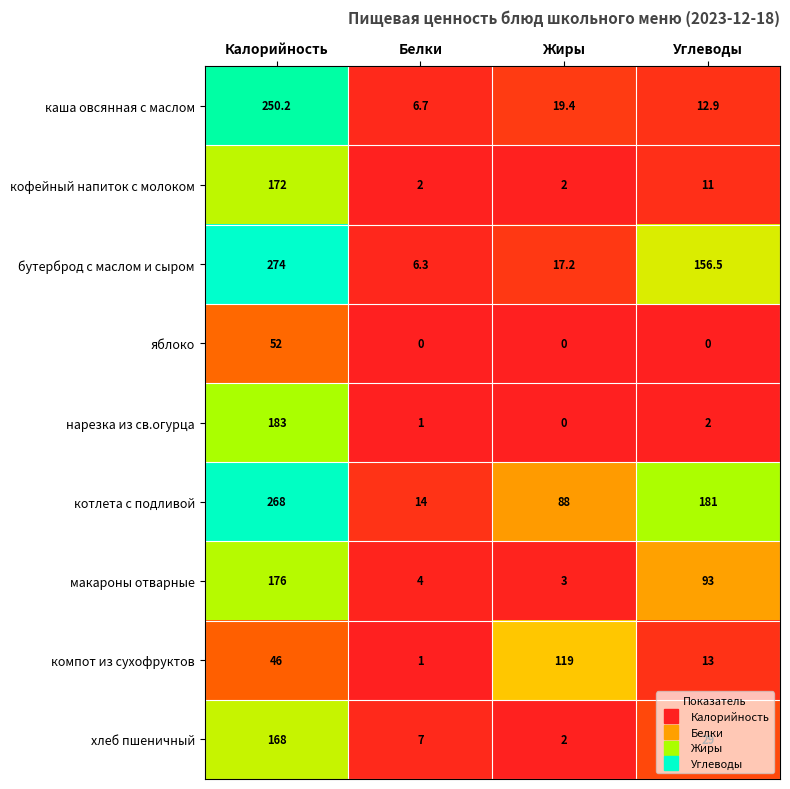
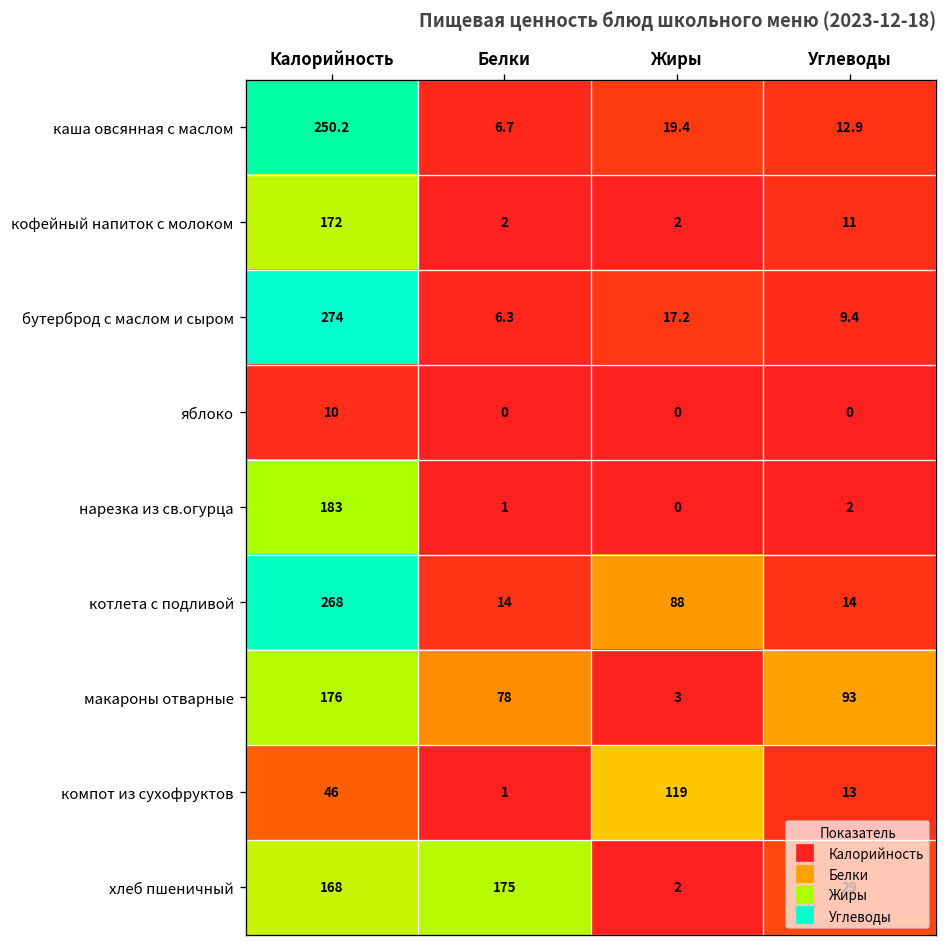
  {
    "каша овсянная с маслом": {
      "Калорийность": 250.2,
      "Белки": 6.7,
      "Жиры": 19.4,
      "Углеводы": 12.9
    },
    "кофейный напиток с молоком": {
      "Калорийность": 172,
      "Белки": 2,
      "Жиры": 2,
      "Углеводы": 11
    },
    "бутерброд с маслом и сыром": {
      "Калорийность": 274,
      "Белки": 6.3,
      "Жиры": 17.2,
-     "Углеводы": 156.5
+     "Углеводы": 9.4
    },
    "яблоко": {
-     "Калорийность": 52,
+     "Калорийность": 10,
      "Белки": 0,
      "Жиры": 0,
      "Углеводы": 0
    },
    "нарезка из св.огурца": {
      "Калорийность": 183,
      "Белки": 1,
      "Жиры": 0,
      "Углеводы": 2
    },
    "котлета с подливой": {
      "Калорийность": 268,
      "Белки": 14,
      "Жиры": 88,
-     "Углеводы": 181
+     "Углеводы": 14
    },
    "макароны отварные": {
      "Калорийность": 176,
-     "Белки": 4,
+     "Белки": 78,
      "Жиры": 3,
      "Углеводы": 93
    },
    "компот из сухофруктов": {
      "Калорийность": 46,
      "Белки": 1,
      "Жиры": 119,
      "Углеводы": 13
    },
    "хлеб пшеничный": {
      "Калорийность": 168,
-     "Белки": 7,
+     "Белки": 175,
      "Жиры": 2
    }
  }
